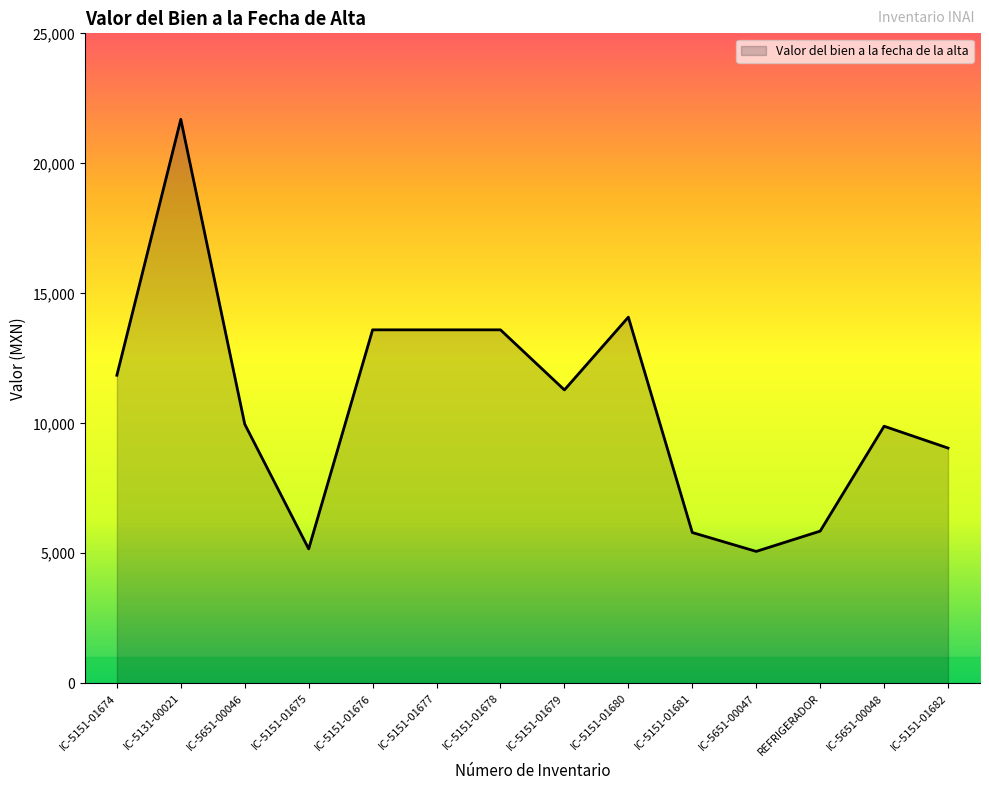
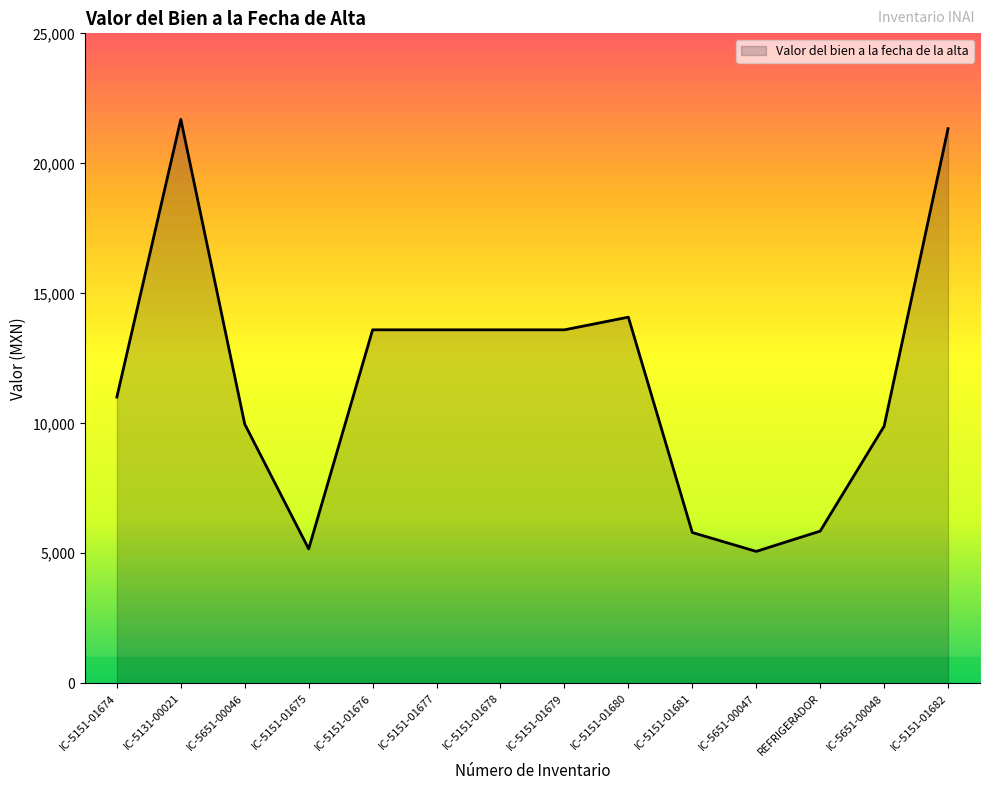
  {
-   "IC-5151-01674": "11,800",
+   "IC-5151-01674": "11,000",
    "IC-5131-00021": "21,700",
    "IC-5651-00046": "10,000",
    "IC-5151-01675": "5,200",
    "IC-5151-01676": "13,600",
    "IC-5151-01677": "13,600",
    "IC-5151-01678": "13,600",
-   "IC-5151-01679": "11,300",
+   "IC-5151-01679": "13,600",
    "IC-5151-01680": "14,100",
    "IC-5151-01681": "5,800",
    "IC-5651-00047": "5,100",
    "REFRIGERADOR": "5,900",
    "IC-5651-00048": "9,900",
-   "IC-5151-01682": "9,000"
+   "IC-5151-01682": "21,300"
  }
